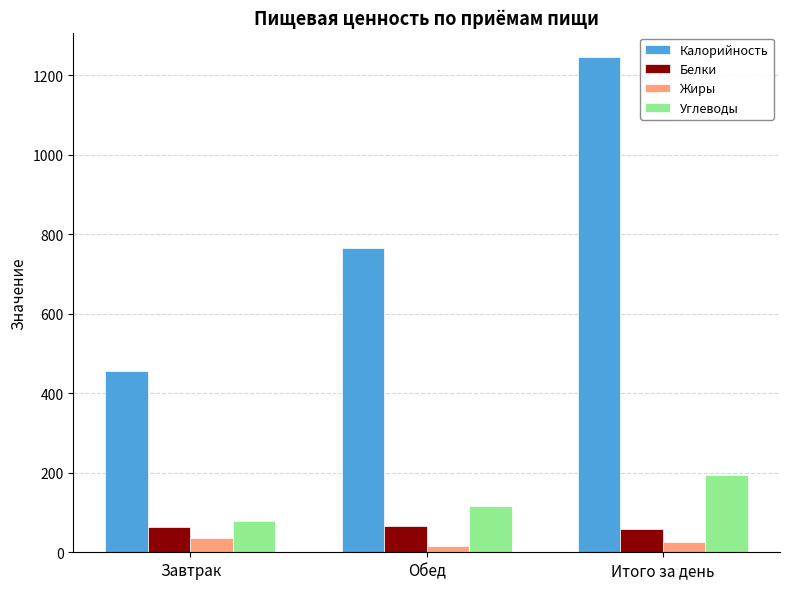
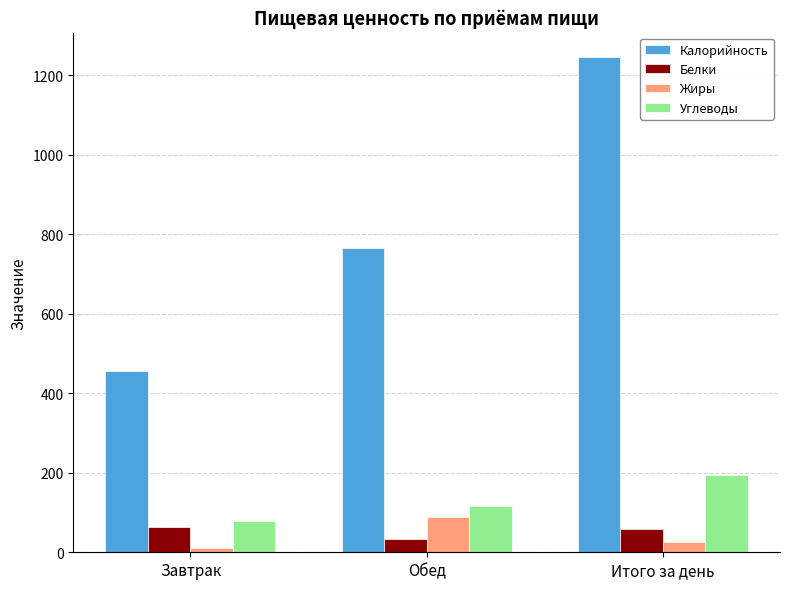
  {
    "Калорийность": {
      "Завтрак": 460,
      "Обед": 770,
      "Итого за день": 1250
    },
    "Белки": {
      "Завтрак": 60,
-     "Обед": 70,
+     "Обед": 30,
      "Итого за день": 60
    },
    "Жиры": {
-     "Завтрак": 40,
-     "Обед": 20,
+     "Завтрак": 10,
+     "Обед": 90,
      "Итого за день": 30
    },
    "Углеводы": {
      "Завтрак": 80,
      "Обед": 120,
      "Итого за день": 190
    }
  }
